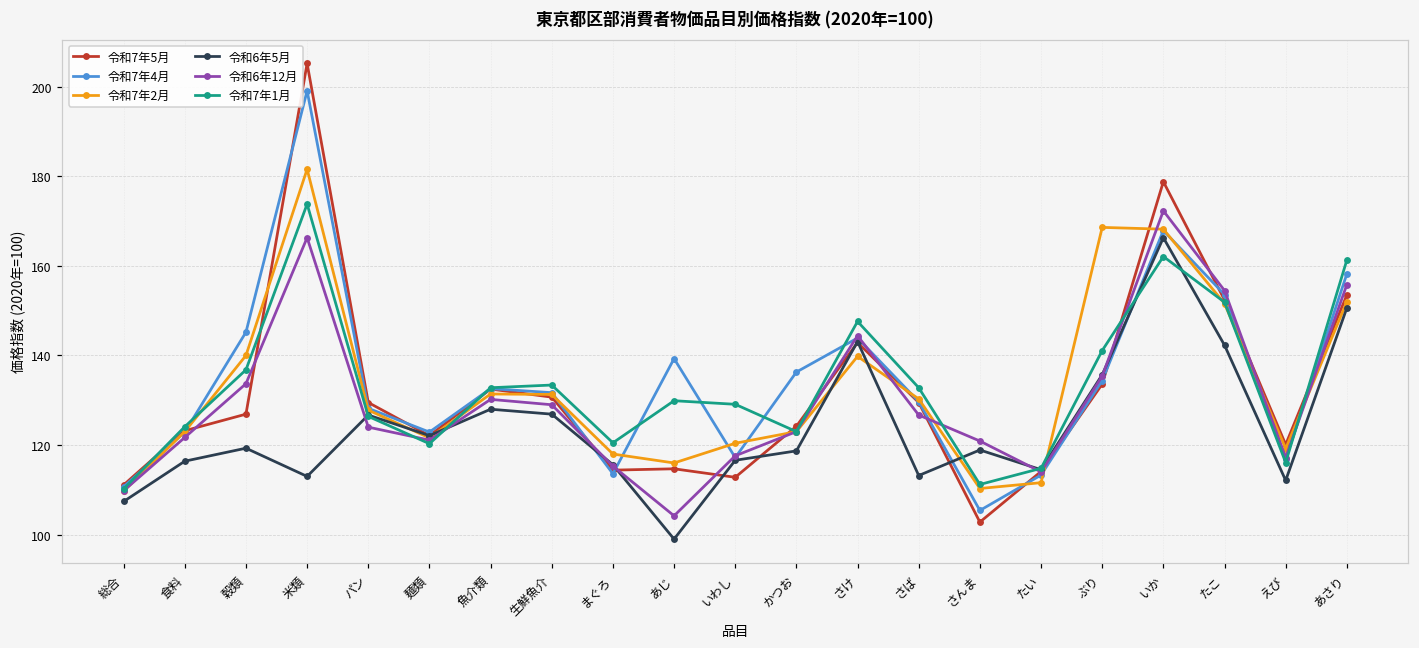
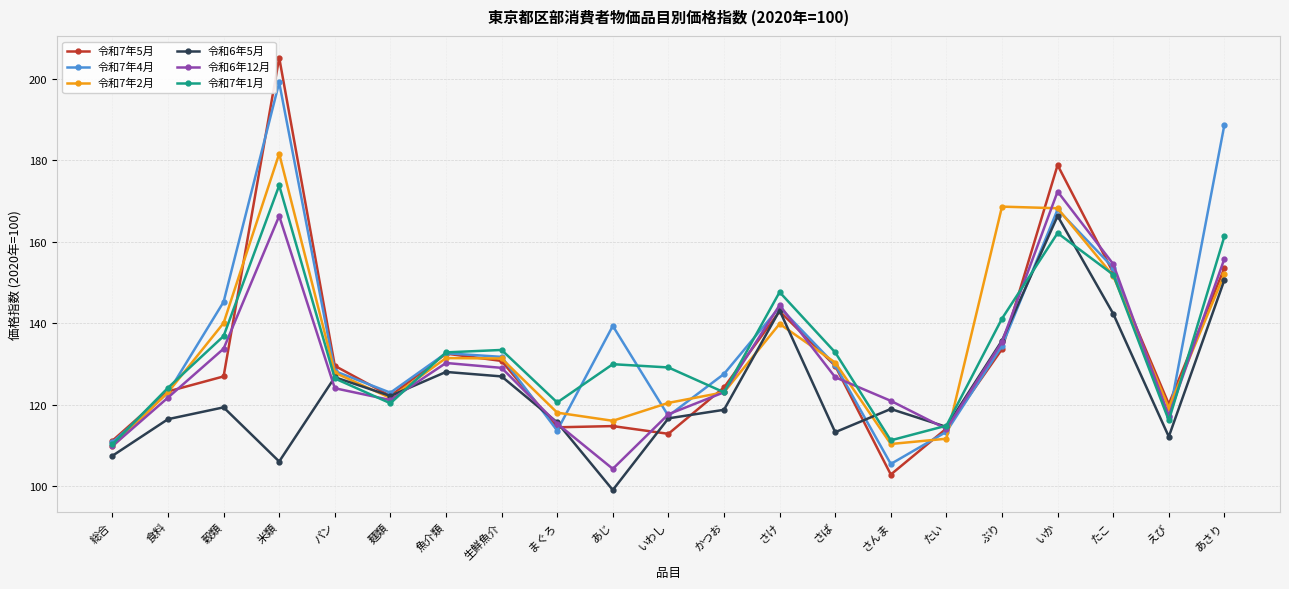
  {
    "令和7年5月": {
      "穀類": 127,
      "米類": 205,
      "パン": 130,
      "まぐろ": 114,
      "あじ": 115,
      "いわし": 113,
      "かつお": 124,
      "さんま": 103,
      "ぶり": 134,
      "いか": 179,
      "えび": 120,
      "あさり": 154
    },
    "令和7年4月": {
      "穀類": 145,
      "米類": 199,
      "麺類": 123,
      "まぐろ": 114,
      "あじ": 139,
-     "かつお": 136,
+     "かつお": 128,
      "さんま": 105,
      "たい": 113,
      "ぶり": 134,
      "たこ": 154,
-     "あさり": 158
+     "あさり": 189
    },
    "令和7年2月": {
      "穀類": 140,
      "米類": 182,
      "魚介類": 131,
      "まぐろ": 118,
      "あじ": 116,
      "いわし": 120,
      "さけ": 140,
      "さんま": 110,
      "たい": 112,
      "ぶり": 169,
      "えび": 119,
      "あさり": 152
    },
    "令和6年5月": {
      "総合": 107,
      "食料": 116,
      "穀類": 119,
-     "米類": 113,
+     "米類": 106,
      "魚介類": 128,
      "生鮮魚介": 127,
      "あじ": 99,
      "かつお": 119,
      "さば": 113,
      "さんま": 119,
      "いか": 166,
      "たこ": 142,
      "えび": 112,
      "あさり": 151
    },
    "令和6年12月": {
      "食料": 122,
      "穀類": 134,
      "米類": 166,
      "パン": 124,
      "魚介類": 130,
      "生鮮魚介": 129,
      "あじ": 104,
      "さば": 127,
      "さんま": 121,
      "いか": 172,
      "たこ": 155,
      "あさり": 156
    },
    "令和7年1月": {
      "食料": 124,
      "穀類": 137,
      "米類": 174,
      "麺類": 120,
      "生鮮魚介": 133,
      "まぐろ": 121,
      "あじ": 130,
      "いわし": 129,
      "さけ": 148,
      "さば": 133,
      "さんま": 111,
      "ぶり": 141,
      "いか": 162,
      "えび": 116,
      "あさり": 161
    }
  }
